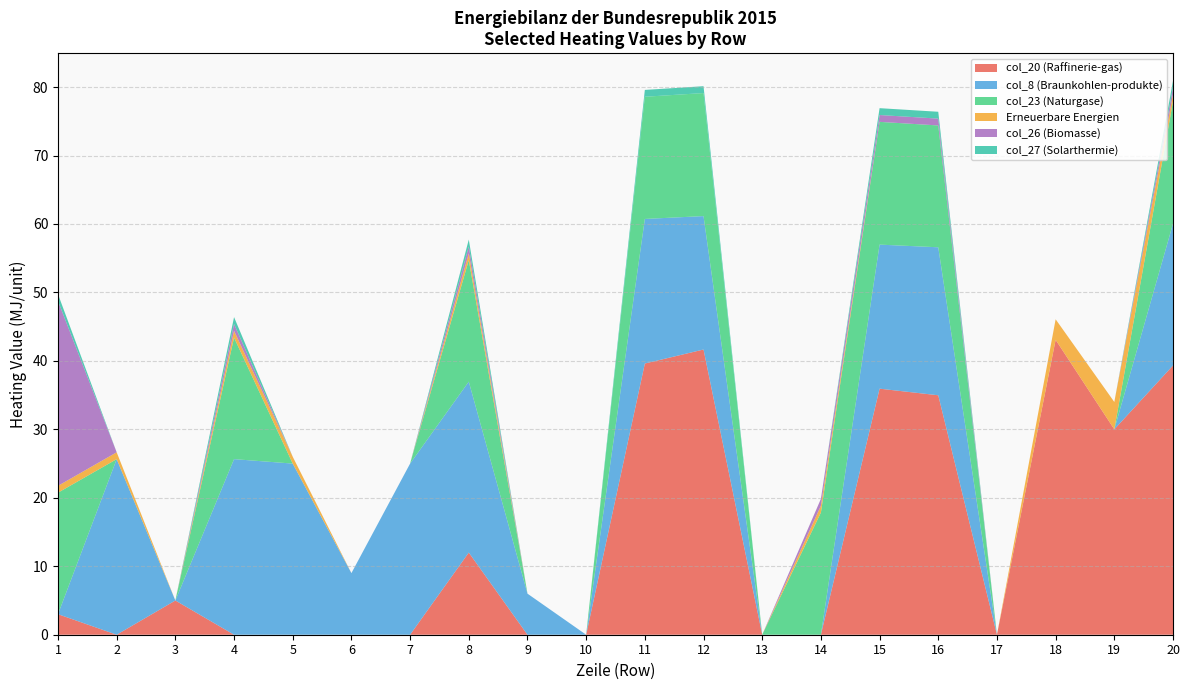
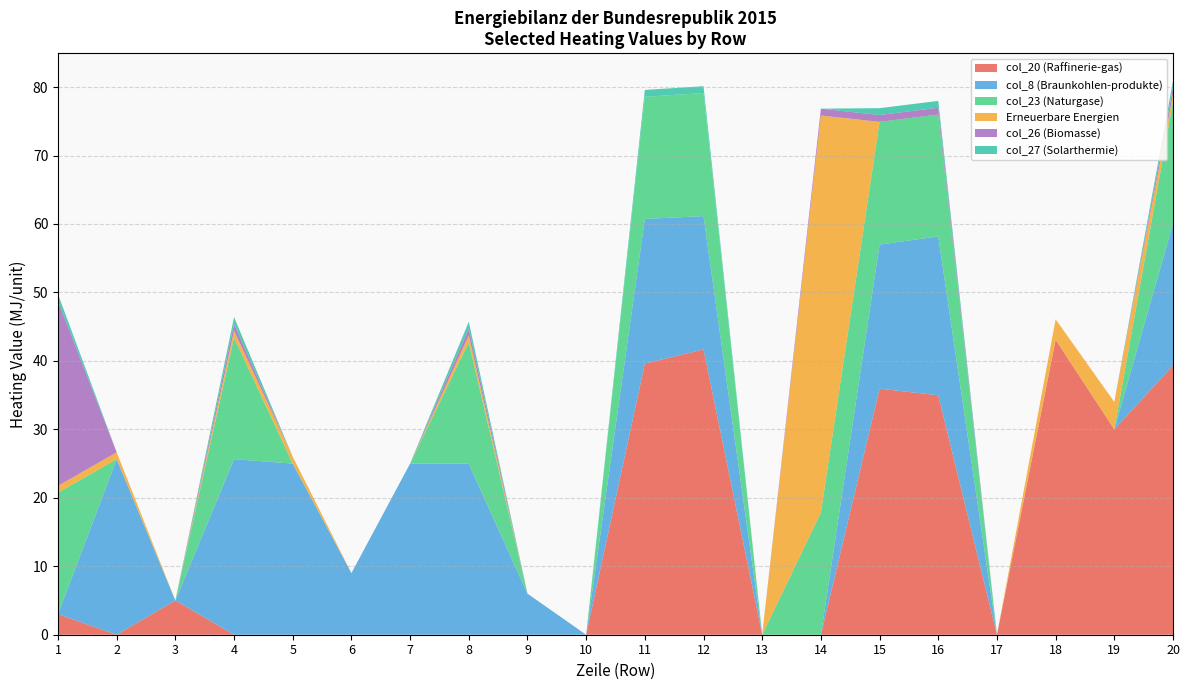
  {
    "col_20 (Raffinerie-gas)": {
      "2": 0,
      "4": 0,
      "5": 0,
      "6": 0,
      "7": 0,
-     "8": 12,
+     "8": 0,
      "9": 0,
      "11": 40,
      "12": 42,
      "15": 36,
      "16": 35,
      "20": 39
    },
    "col_8 (Braunkohlen-produkte)": {
      "4": 26,
      "8": 25,
      "11": 21,
      "12": 19,
      "15": 21,
-     "16": 22,
+     "16": 23,
      "20": 21
    },
    "Erneuerbare Energien": {
      "1": 1,
      "4": 1,
      "8": 1,
-     "14": 1,
+     "14": 58,
      "20": 1
    },
    "col_26 (Biomasse)": {
      "1": 27,
      "4": 1,
      "8": 1,
      "15": 1,
      "16": 1,
      "20": 1
    }
  }
